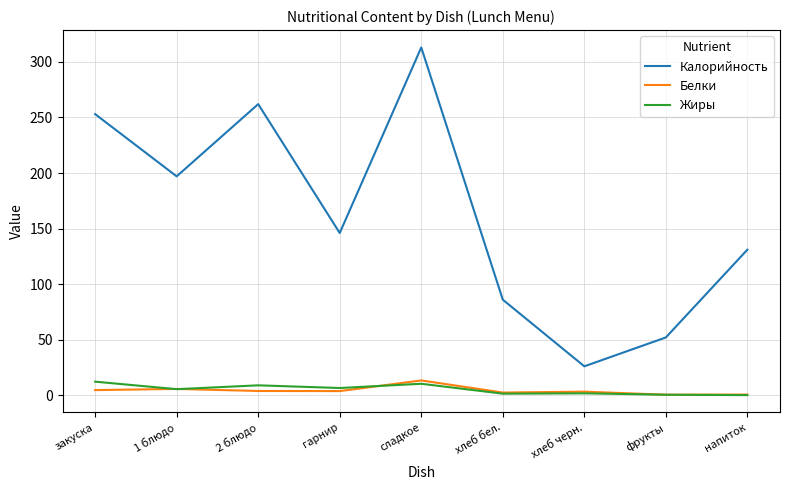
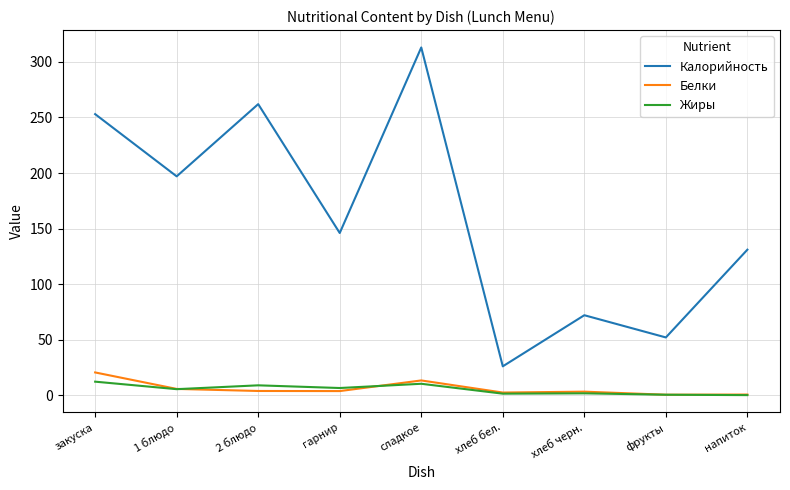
  {
    "Калорийность": {
      "закуска": 253,
      "1 блюдо": 197,
      "2 блюдо": 262,
      "гарнир": 146,
      "сладкое": 313,
-     "хлеб бел.": 86,
-     "хлеб черн.": 26,
+     "хлеб бел.": 26,
+     "хлеб черн.": 72,
      "фрукты": 52,
      "напиток": 131
    },
    "Белки": {
-     "закуска": 5,
+     "закуска": 21,
      "2 блюдо": 4,
      "гарнир": 4,
      "сладкое": 13
    },
    "Жиры": {
      "закуска": 12,
      "2 блюдо": 9,
      "гарнир": 6,
      "сладкое": 10
    }
  }
